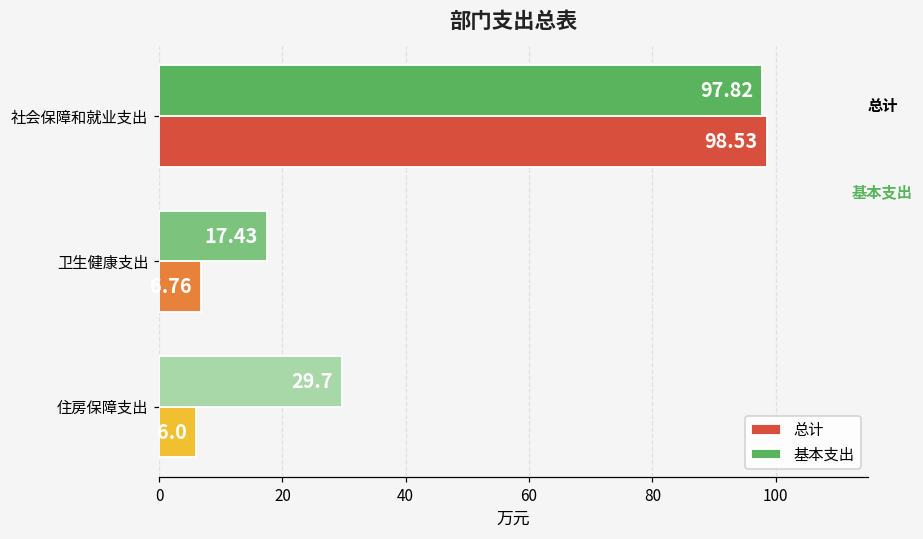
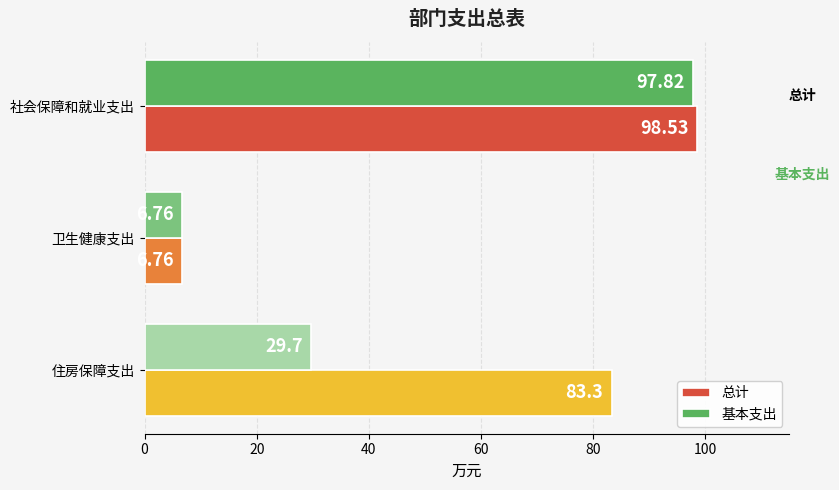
  {
    "总计": {
      "社会保障和就业支出": 98.53,
      "卫生健康支出": 6.76,
-     "住房保障支出": 6.0
+     "住房保障支出": 83.3
    },
    "基本支出": {
      "社会保障和就业支出": 97.82,
-     "卫生健康支出": 17.43,
+     "卫生健康支出": 6.76,
      "住房保障支出": 29.7
    }
  }
